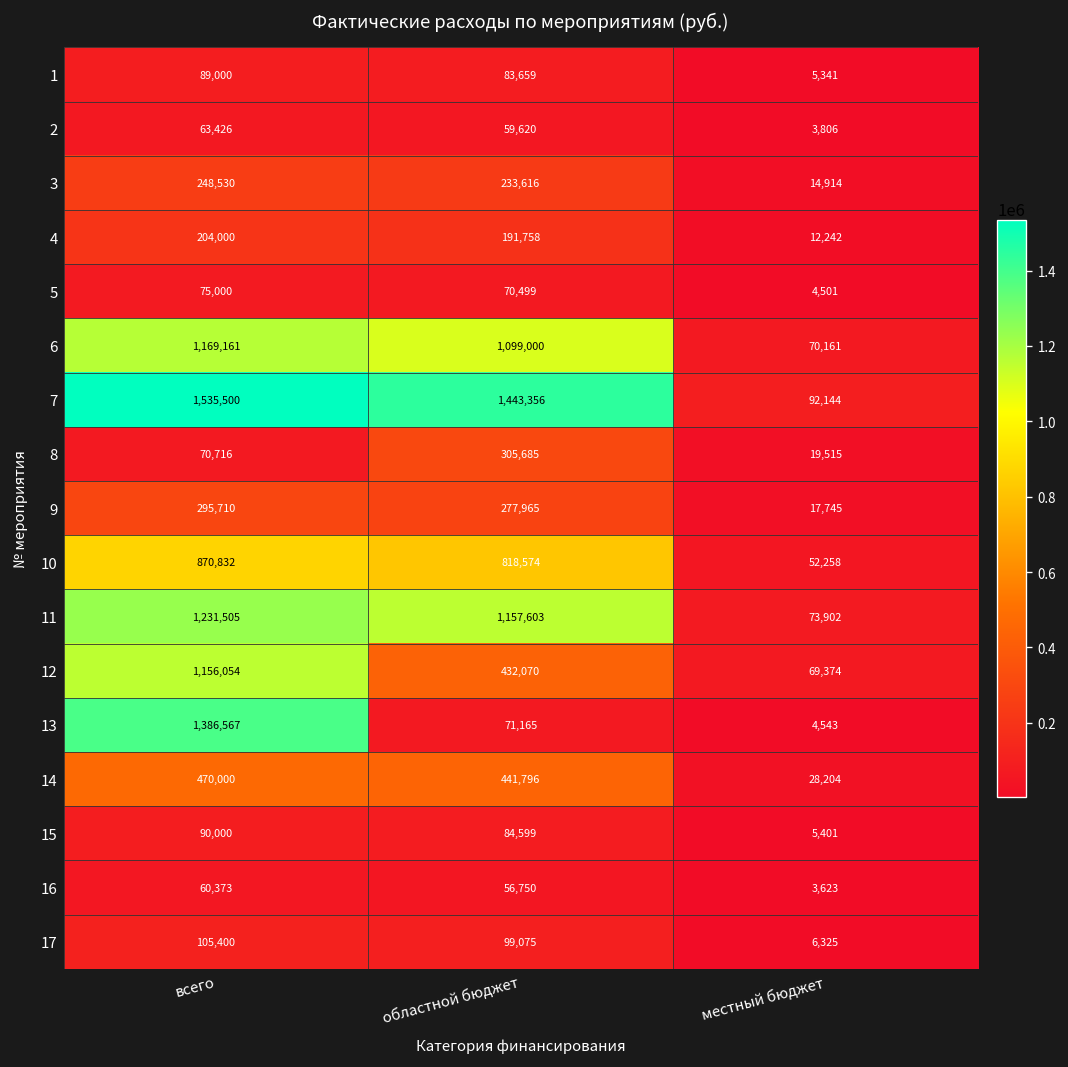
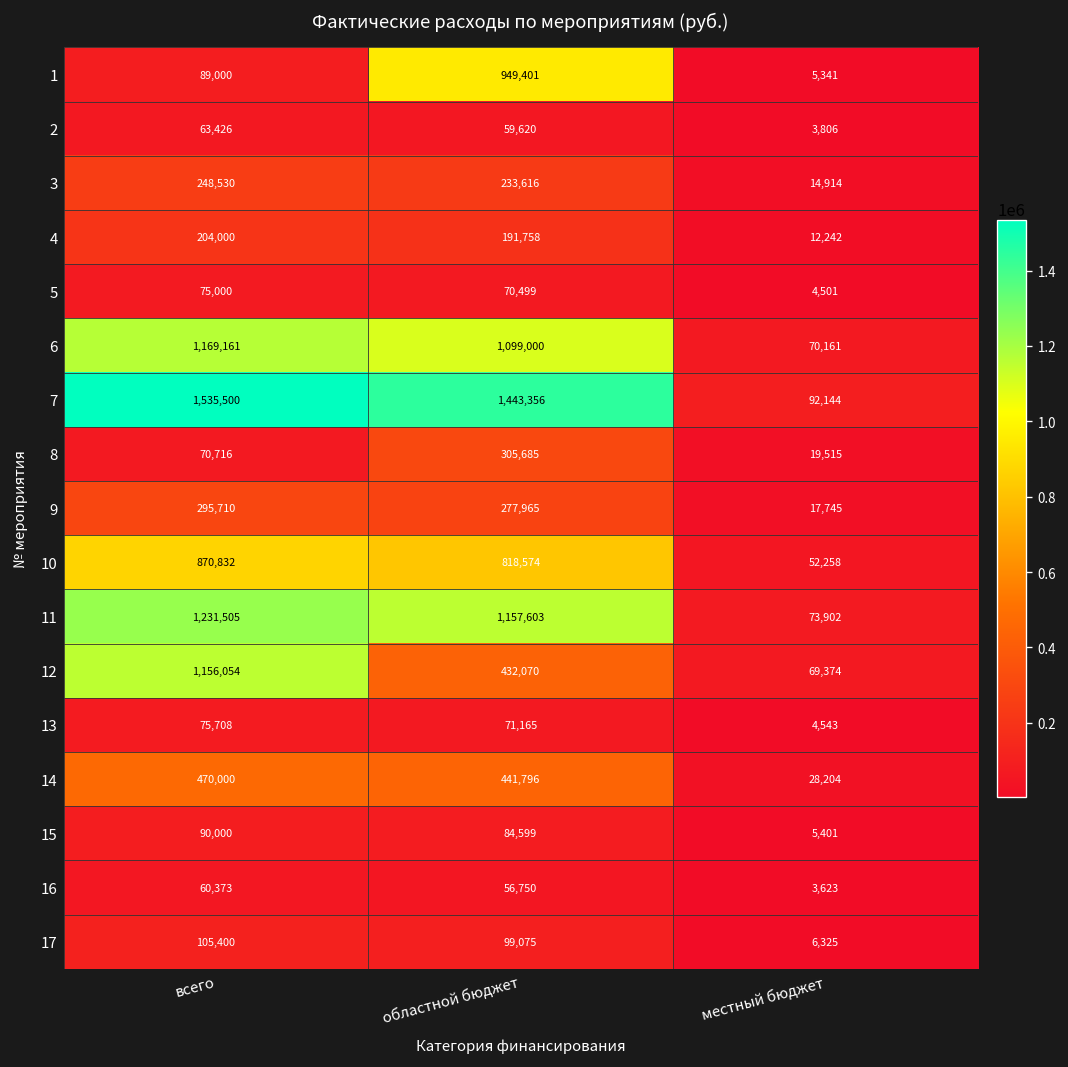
  {
    "1": {
      "всего": "89,000",
-     "областной бюджет": "83,659",
+     "областной бюджет": "949,401",
      "местный бюджет": "5,341"
    },
    "2": {
      "всего": "63,426",
      "областной бюджет": "59,620",
      "местный бюджет": "3,806"
    },
    "3": {
      "всего": "248,530",
      "областной бюджет": "233,616",
      "местный бюджет": "14,914"
    },
    "4": {
      "всего": "204,000",
      "областной бюджет": "191,758",
      "местный бюджет": "12,242"
    },
    "5": {
      "всего": "75,000",
      "областной бюджет": "70,499",
      "местный бюджет": "4,501"
    },
    "6": {
      "всего": "1,169,161",
      "областной бюджет": "1,099,000",
      "местный бюджет": "70,161"
    },
    "7": {
      "всего": "1,535,500",
      "областной бюджет": "1,443,356",
      "местный бюджет": "92,144"
    },
    "8": {
      "всего": "70,716",
      "областной бюджет": "305,685",
      "местный бюджет": "19,515"
    },
    "9": {
      "всего": "295,710",
      "областной бюджет": "277,965",
      "местный бюджет": "17,745"
    },
    "10": {
      "всего": "870,832",
      "областной бюджет": "818,574",
      "местный бюджет": "52,258"
    },
    "11": {
      "всего": "1,231,505",
      "областной бюджет": "1,157,603",
      "местный бюджет": "73,902"
    },
    "12": {
      "всего": "1,156,054",
      "областной бюджет": "432,070",
      "местный бюджет": "69,374"
    },
    "13": {
-     "всего": "1,386,567",
+     "всего": "75,708",
      "областной бюджет": "71,165",
      "местный бюджет": "4,543"
    },
    "14": {
      "всего": "470,000",
      "областной бюджет": "441,796",
      "местный бюджет": "28,204"
    },
    "15": {
      "всего": "90,000",
      "областной бюджет": "84,599",
      "местный бюджет": "5,401"
    },
    "16": {
      "всего": "60,373",
      "областной бюджет": "56,750",
      "местный бюджет": "3,623"
    },
    "17": {
      "всего": "105,400",
      "областной бюджет": "99,075",
      "местный бюджет": "6,325"
    }
  }
